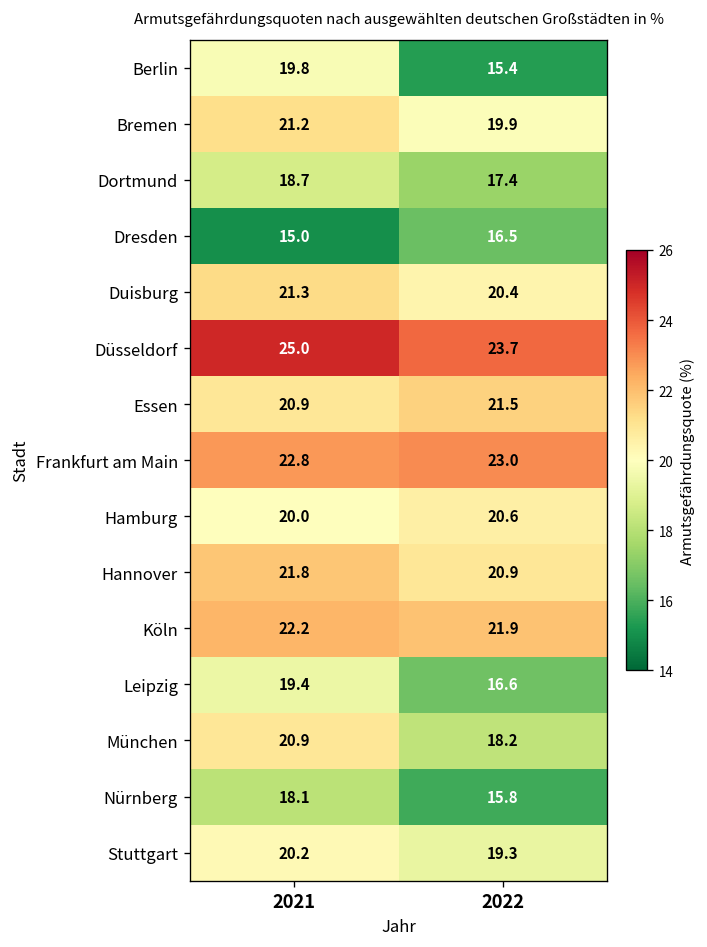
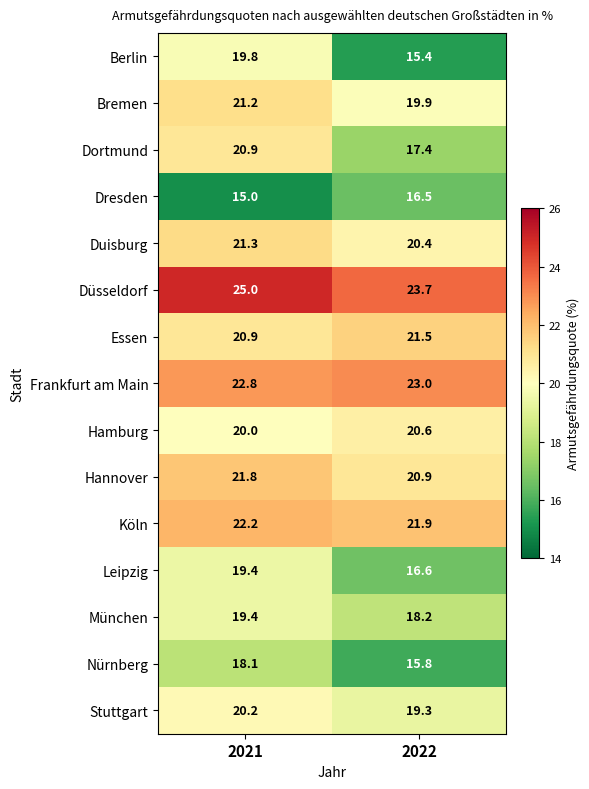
  {
    "Berlin": {
      "2021": 19.8,
      "2022": 15.4
    },
    "Bremen": {
      "2021": 21.2,
      "2022": 19.9
    },
    "Dortmund": {
-     "2021": 18.7,
+     "2021": 20.9,
      "2022": 17.4
    },
    "Dresden": {
      "2021": 15.0,
      "2022": 16.5
    },
    "Duisburg": {
      "2021": 21.3,
      "2022": 20.4
    },
    "Düsseldorf": {
      "2021": 25.0,
      "2022": 23.7
    },
    "Essen": {
      "2021": 20.9,
      "2022": 21.5
    },
    "Frankfurt am Main": {
      "2021": 22.8,
      "2022": 23.0
    },
    "Hamburg": {
      "2021": 20.0,
      "2022": 20.6
    },
    "Hannover": {
      "2021": 21.8,
      "2022": 20.9
    },
    "Köln": {
      "2021": 22.2,
      "2022": 21.9
    },
    "Leipzig": {
      "2021": 19.4,
      "2022": 16.6
    },
    "München": {
-     "2021": 20.9,
+     "2021": 19.4,
      "2022": 18.2
    },
    "Nürnberg": {
      "2021": 18.1,
      "2022": 15.8
    },
    "Stuttgart": {
      "2021": 20.2,
      "2022": 19.3
    }
  }
